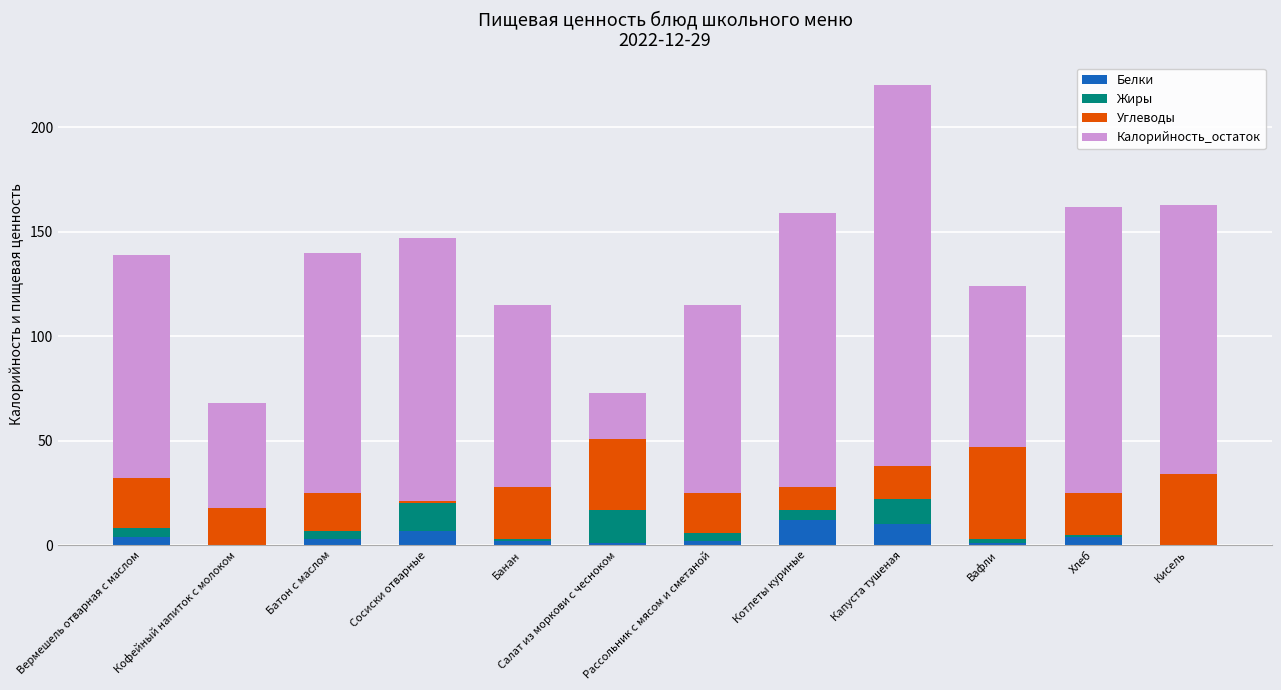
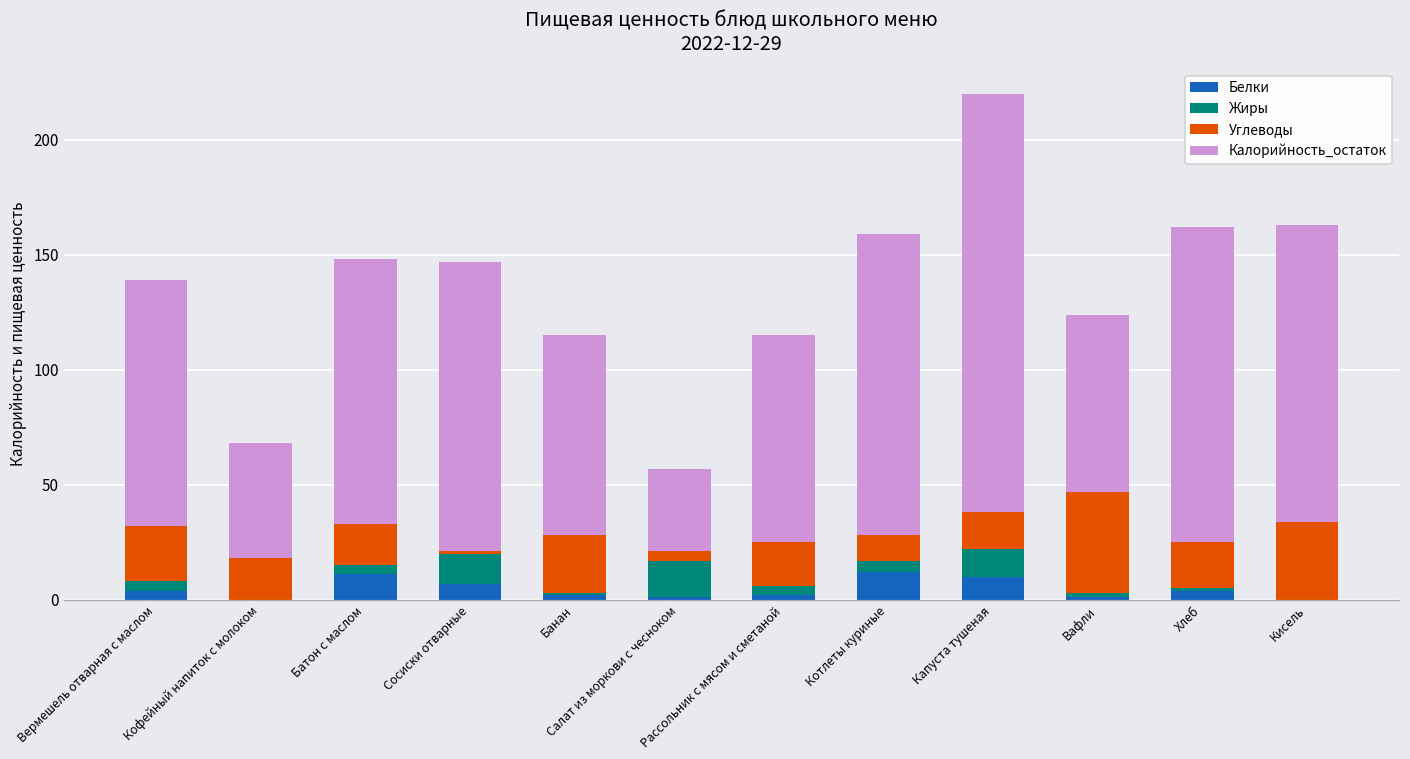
  {
    "Белки": {
      "Вермешель отварная с маслом": 4,
      "Кофейный напиток с молоком": 0,
-     "Батон с маслом": 3,
+     "Батон с маслом": 11,
      "Сосиски отварные": 7,
      "Банан": 2,
      "Рассольник с мясом и сметаной": 2,
      "Котлеты куриные": 12,
      "Капуста тушеная": 10,
      "Хлеб": 4,
      "Кисель": 0
    },
    "Жиры": {
      "Вермешель отварная с маслом": 4,
      "Кофейный напиток с молоком": 0,
      "Батон с маслом": 4,
      "Сосиски отварные": 13,
      "Салат из моркови с чесноком": 16,
      "Рассольник с мясом и сметаной": 4,
      "Котлеты куриные": 5,
      "Капуста тушеная": 12,
      "Вафли": 2,
      "Кисель": 0
    },
    "Углеводы": {
      "Вермешель отварная с маслом": 24,
      "Кофейный напиток с молоком": 18,
      "Батон с маслом": 18,
      "Банан": 25,
-     "Салат из моркови с чесноком": 34,
+     "Салат из моркови с чесноком": 4,
      "Рассольник с мясом и сметаной": 19,
      "Котлеты куриные": 11,
      "Капуста тушеная": 16,
      "Вафли": 44,
      "Хлеб": 20,
      "Кисель": 34
    },
    "Калорийность_остаток": {
      "Вермешель отварная с маслом": 107,
      "Кофейный напиток с молоком": 50,
      "Батон с маслом": 115,
      "Сосиски отварные": 126,
      "Банан": 87,
-     "Салат из моркови с чесноком": 22,
+     "Салат из моркови с чесноком": 36,
      "Рассольник с мясом и сметаной": 90,
      "Котлеты куриные": 131,
      "Капуста тушеная": 182,
      "Вафли": 77,
      "Хлеб": 137,
      "Кисель": 129
    }
  }
